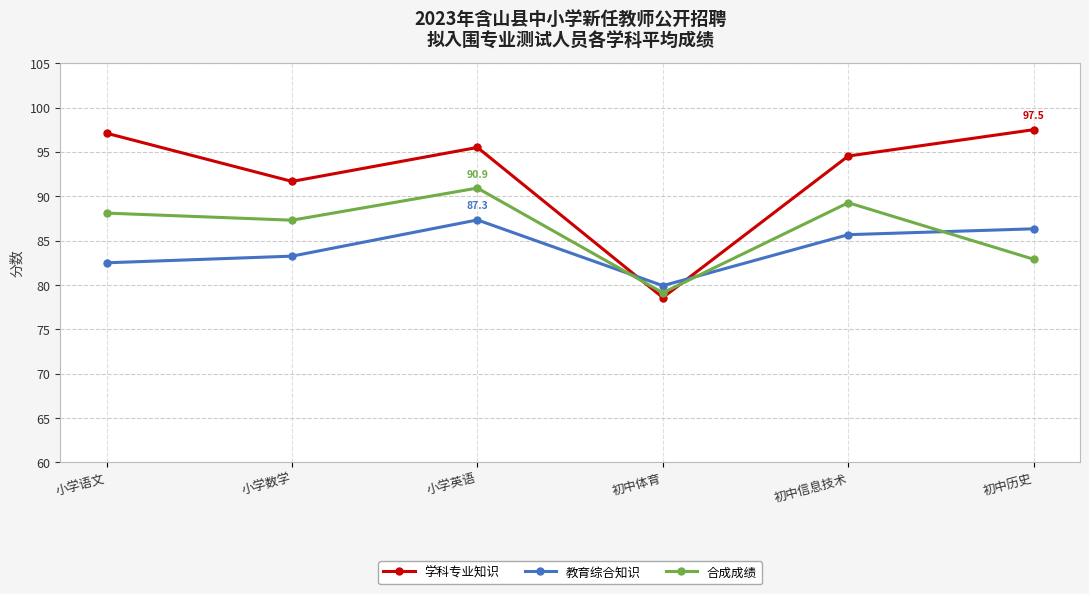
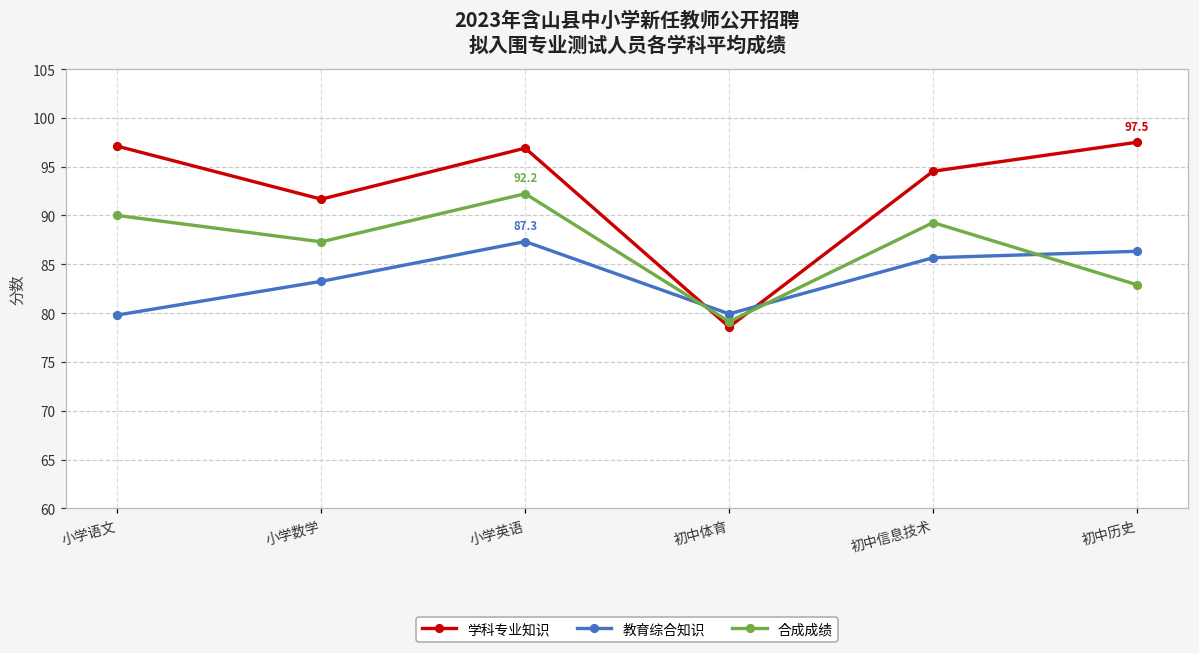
  {
    "学科专业知识": {
      "小学语文": 97,
      "小学数学": 92,
-     "小学英语": 96,
+     "小学英语": 97,
      "初中体育": 79,
      "初中信息技术": 95
    },
    "教育综合知识": {
-     "小学语文": 83,
+     "小学语文": 80,
      "小学数学": 83,
      "初中体育": 80,
      "初中信息技术": 86,
      "初中历史": 86
    },
    "合成成绩": {
-     "小学语文": 88,
-     "小学英语": 90.9
+     "小学语文": 90,
+     "小学英语": 92.2
    }
  }
